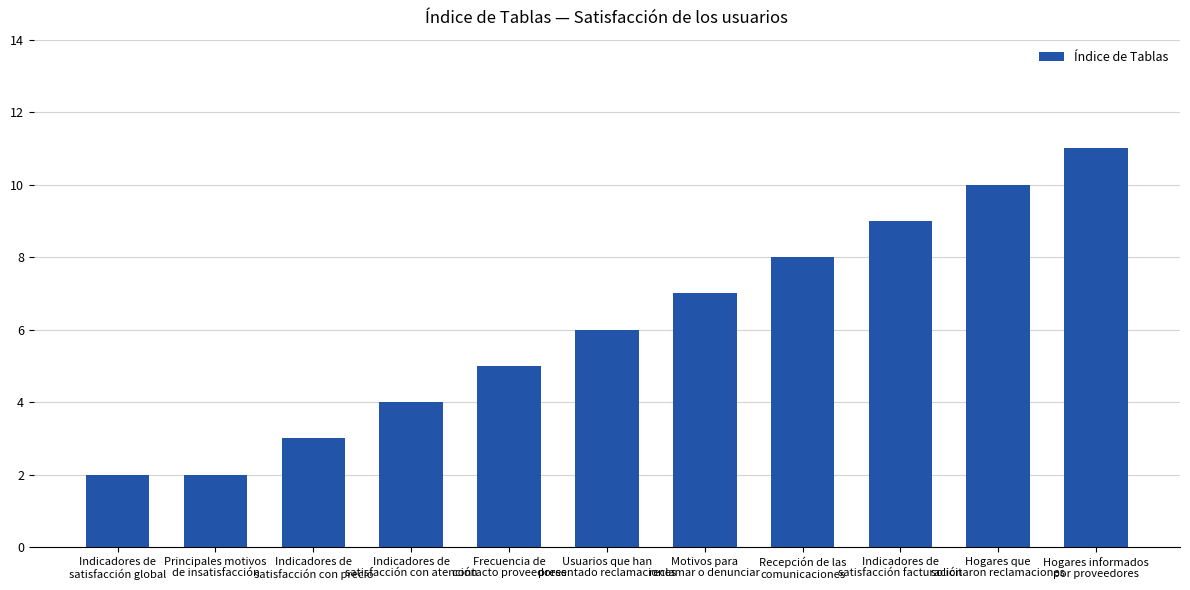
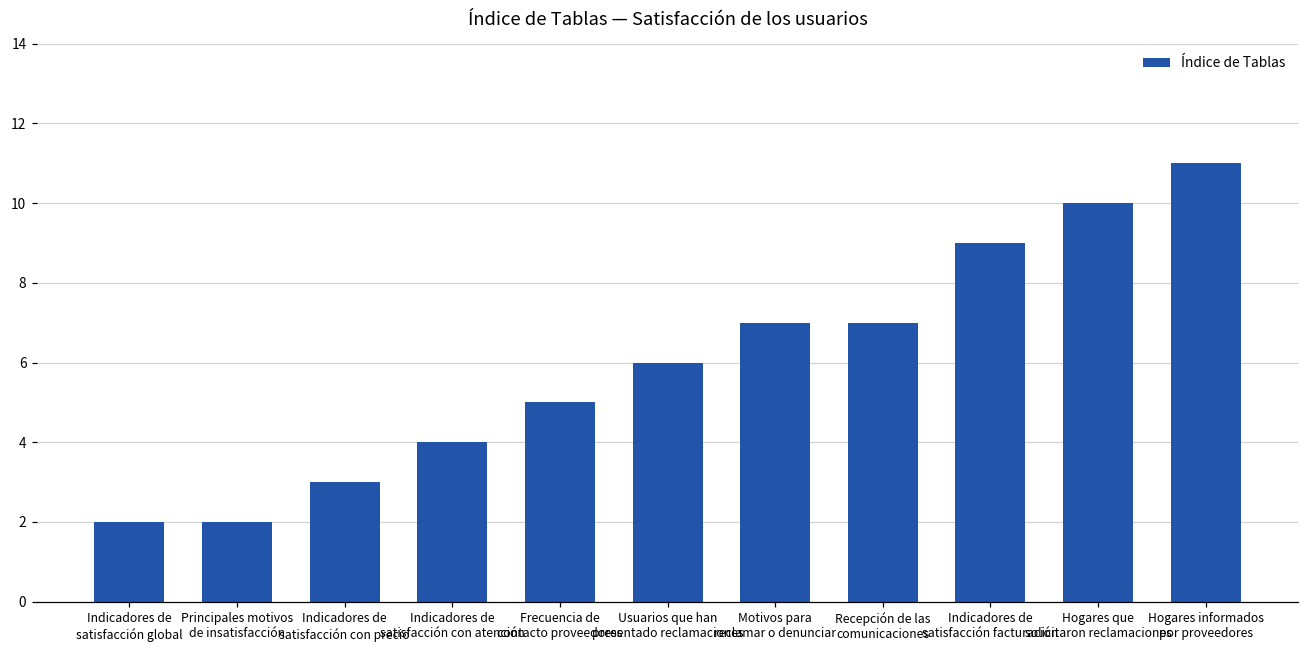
  {
    "Indicadores de satisfacción global": 2,
    "Principales motivos de insatisfacción": 2,
-   "Recepción de las comunicaciones": 8
+   "Recepción de las comunicaciones": 7
  }
